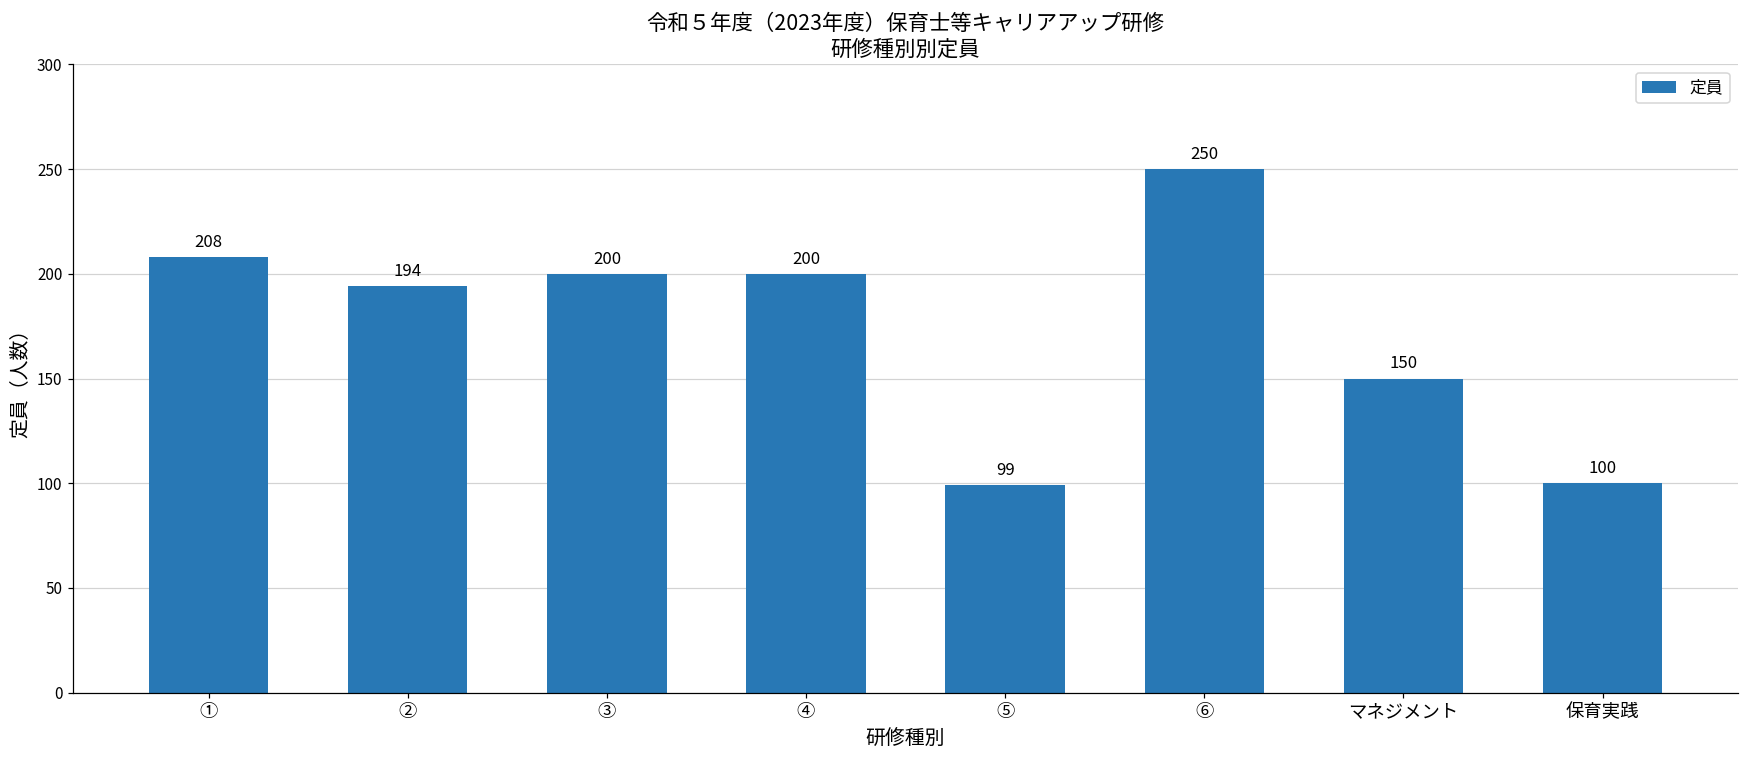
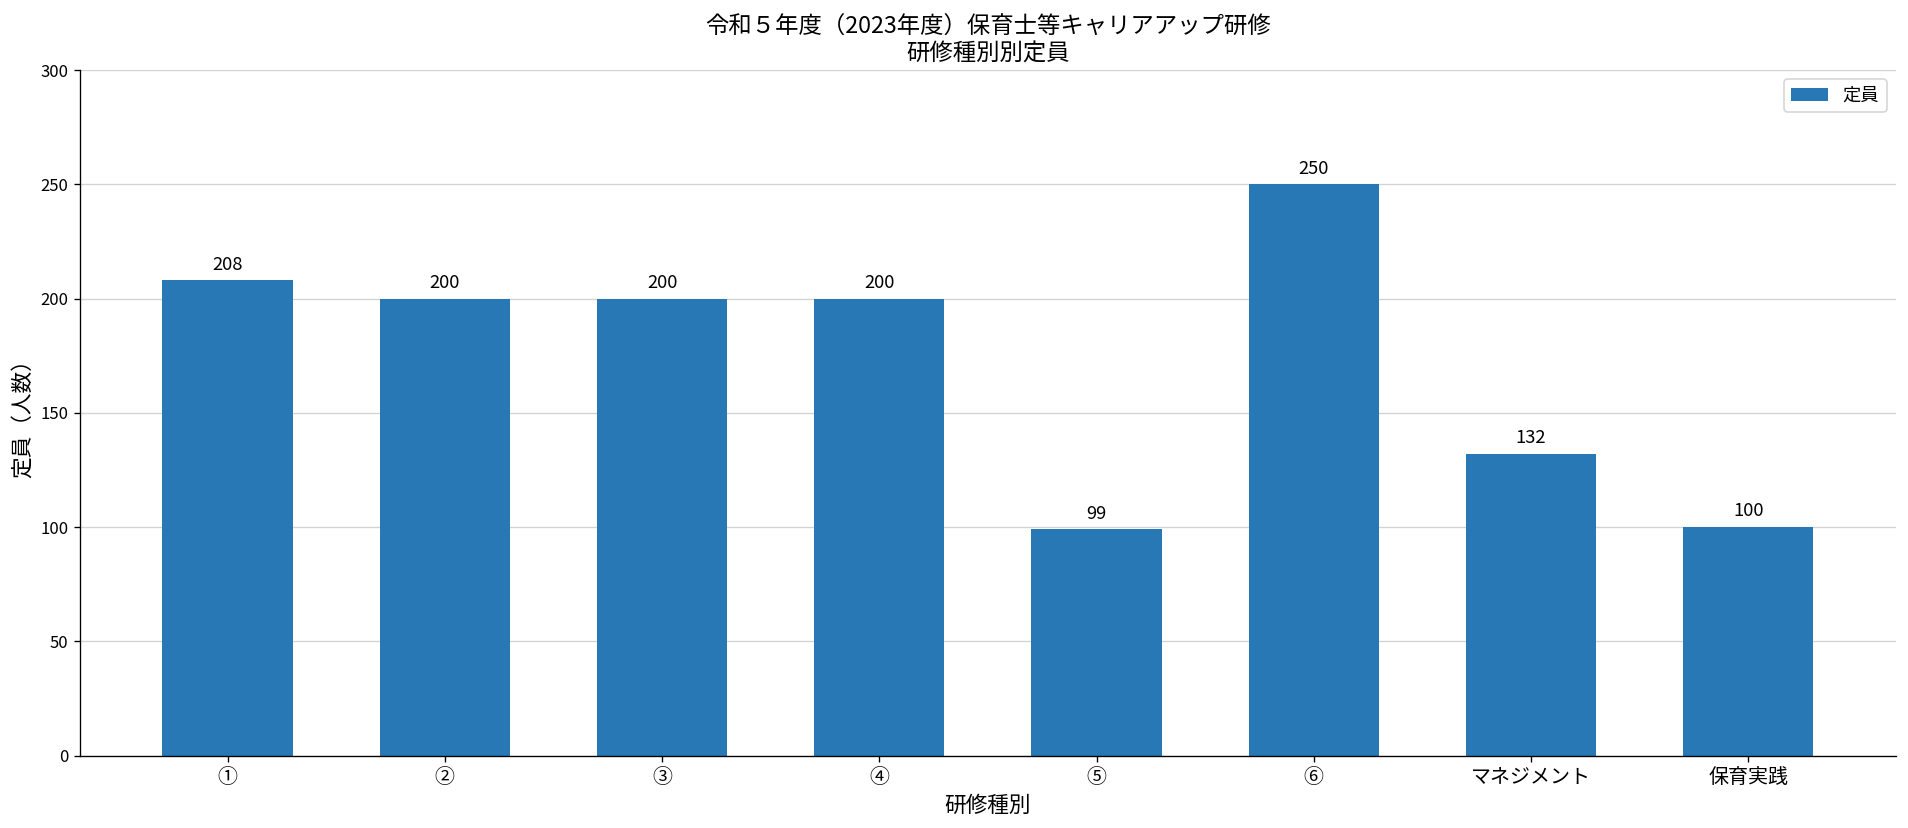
  {
    "①": 208,
-   "②": 194,
+   "②": 200,
    "③": 200,
    "④": 200,
    "⑤": 99,
    "⑥": 250,
-   "マネジメント": 150,
+   "マネジメント": 132,
    "保育実践": 100
  }
